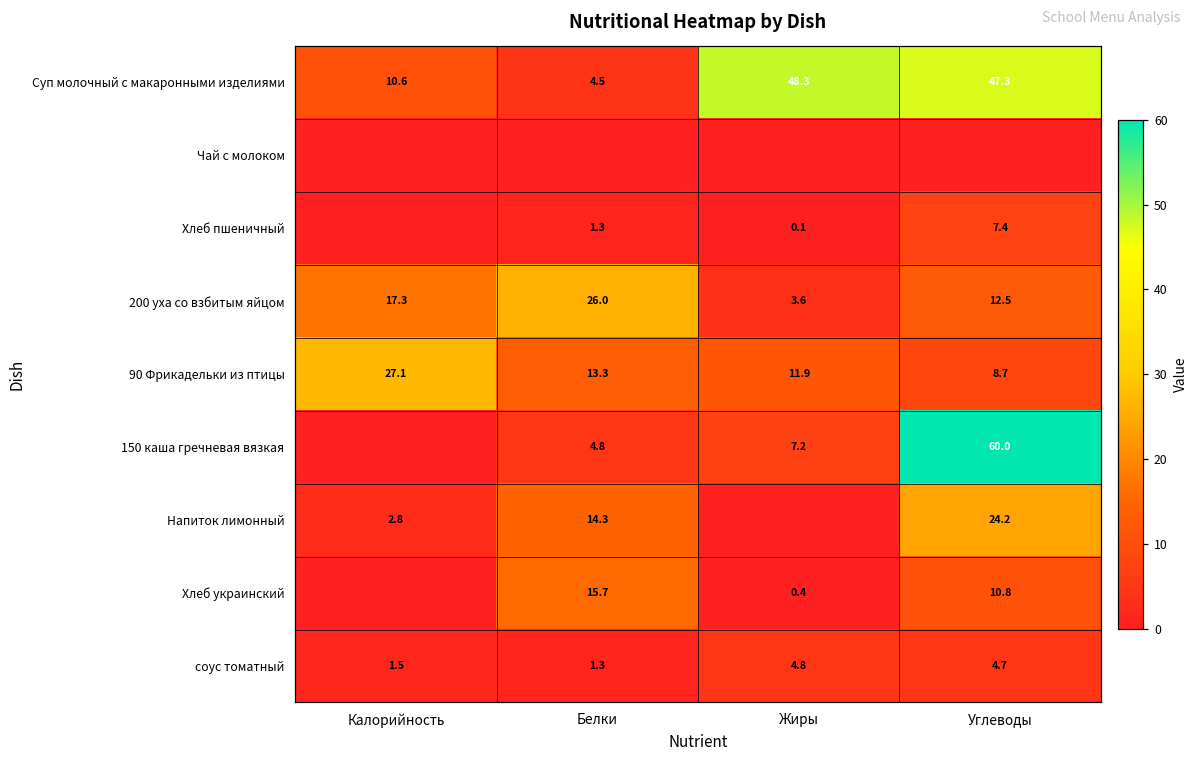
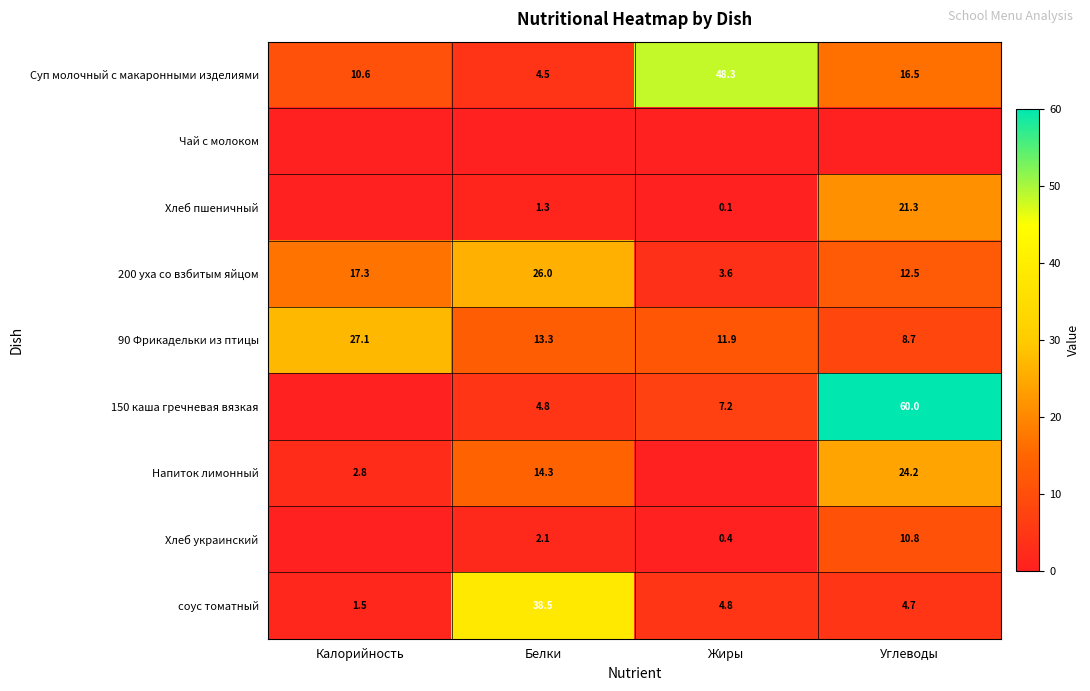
  {
    "Суп молочный с макаронными изделиями": {
      "Калорийность": 10.6,
      "Белки": 4.5,
      "Жиры": 48.3,
-     "Углеводы": 47.3
+     "Углеводы": 16.5
    },
    "Хлеб пшеничный": {
      "Белки": 1.3,
      "Жиры": 0.1,
-     "Углеводы": 7.4
+     "Углеводы": 21.3
    },
    "200 уха со взбитым яйцом": {
      "Калорийность": 17.3,
      "Белки": 26.0,
      "Жиры": 3.6,
      "Углеводы": 12.5
    },
    "90 Фрикадельки из птицы": {
      "Калорийность": 27.1,
      "Белки": 13.3,
      "Жиры": 11.9,
      "Углеводы": 8.7
    },
    "150 каша гречневая вязкая": {
      "Белки": 4.8,
      "Жиры": 7.2,
      "Углеводы": 60.0
    },
    "Напиток лимонный": {
      "Калорийность": 2.8,
      "Белки": 14.3,
      "Углеводы": 24.2
    },
    "Хлеб украинский": {
-     "Белки": 15.7,
+     "Белки": 2.1,
      "Жиры": 0.4,
      "Углеводы": 10.8
    },
    "соус томатный": {
      "Калорийность": 1.5,
-     "Белки": 1.3,
+     "Белки": 38.5,
      "Жиры": 4.8,
      "Углеводы": 4.7
    }
  }
